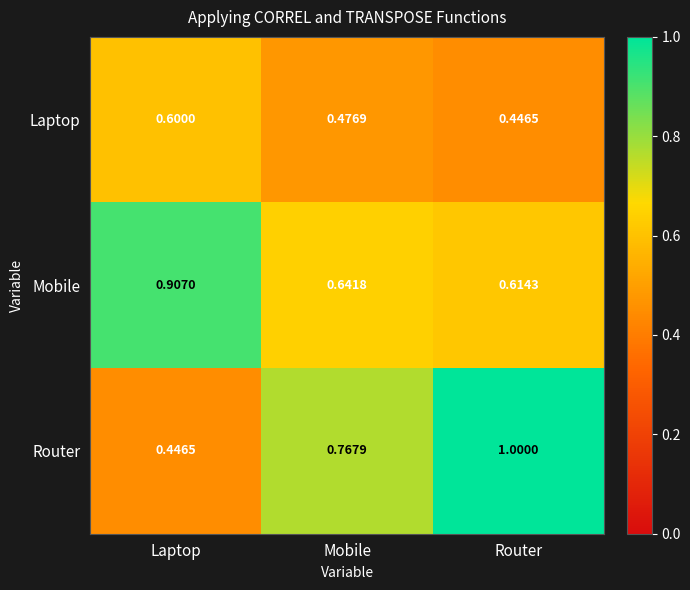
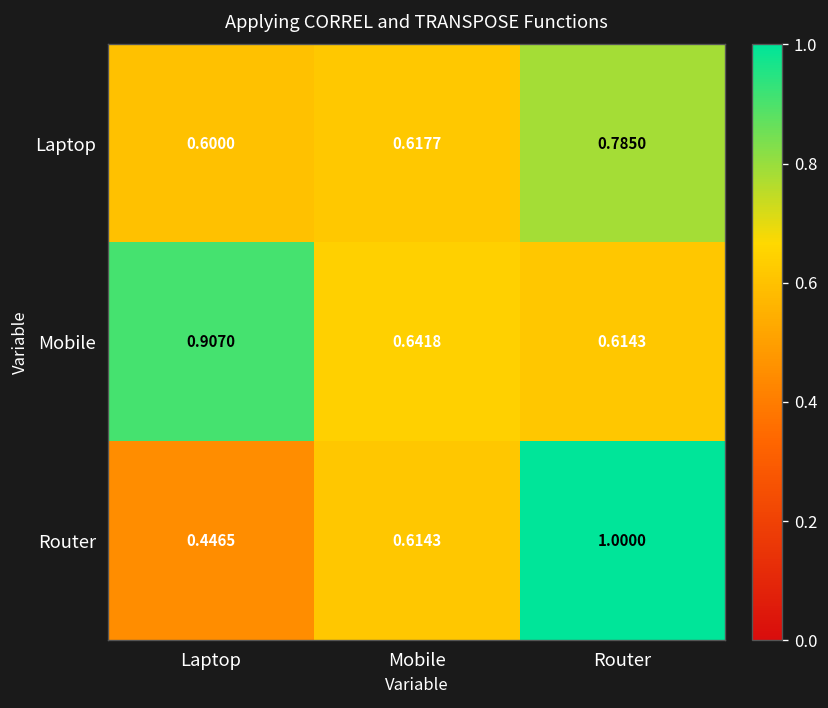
  {
    "Laptop": {
      "Laptop": 0.6000,
-     "Mobile": 0.4769,
-     "Router": 0.4465
+     "Mobile": 0.6177,
+     "Router": 0.7850
    },
    "Mobile": {
      "Laptop": 0.9070,
      "Mobile": 0.6418,
      "Router": 0.6143
    },
    "Router": {
      "Laptop": 0.4465,
-     "Mobile": 0.7679,
+     "Mobile": 0.6143,
      "Router": 1.0000
    }
  }
